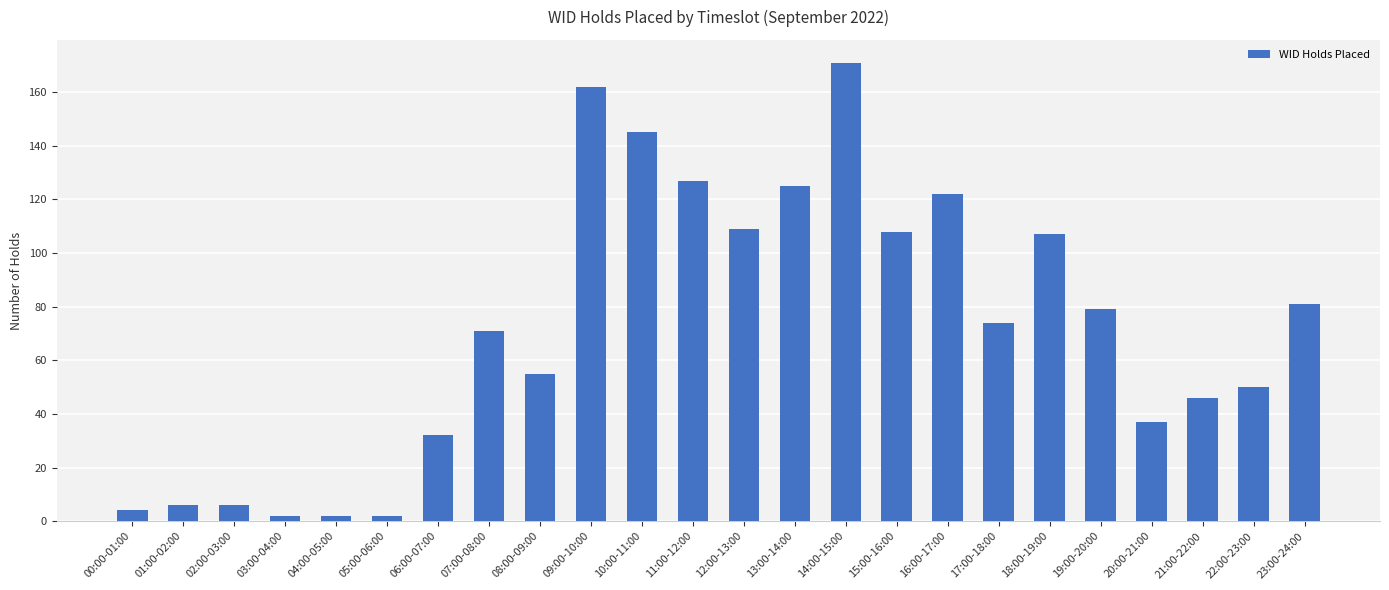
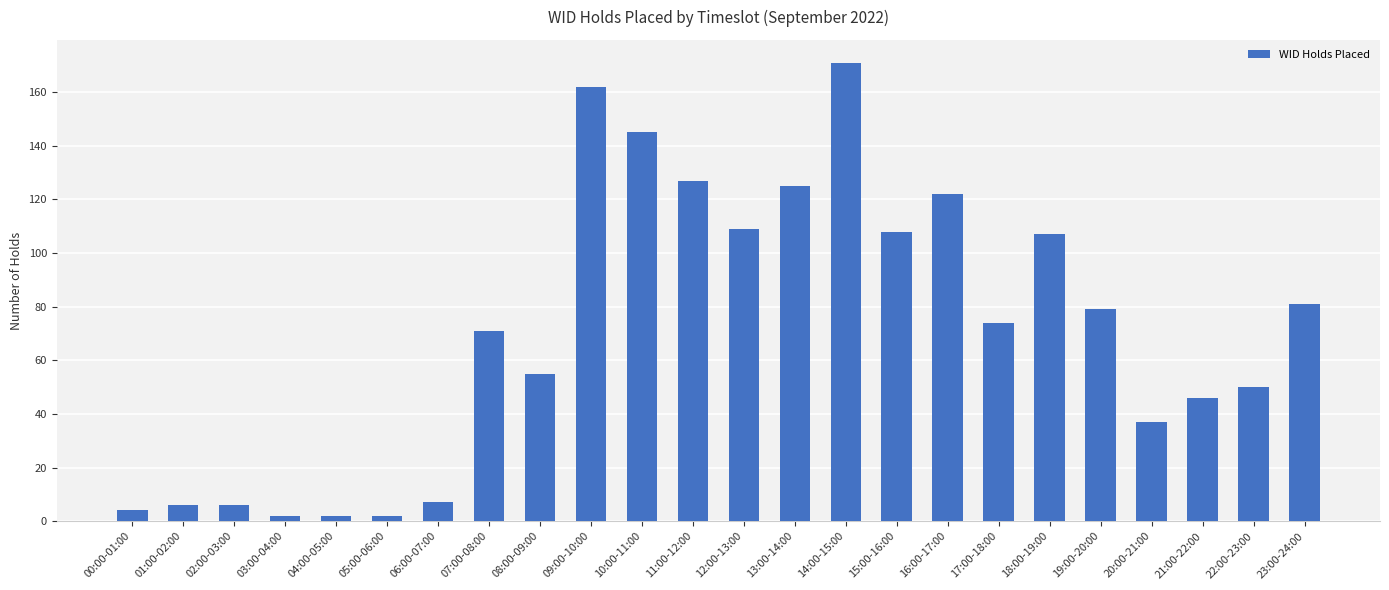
  {
    "00:00-01:00": 4,
    "01:00-02:00": 6,
    "02:00-03:00": 6,
    "03:00-04:00": 2,
    "04:00-05:00": 2,
    "05:00-06:00": 2,
-   "06:00-07:00": 32,
+   "06:00-07:00": 7,
    "07:00-08:00": 71,
    "08:00-09:00": 55,
    "09:00-10:00": 162,
    "10:00-11:00": 145,
    "11:00-12:00": 127,
    "12:00-13:00": 109,
    "13:00-14:00": 125,
    "14:00-15:00": 171,
    "15:00-16:00": 108,
    "16:00-17:00": 122,
    "17:00-18:00": 74,
    "18:00-19:00": 107,
    "19:00-20:00": 79,
    "20:00-21:00": 37,
    "21:00-22:00": 46,
    "22:00-23:00": 50,
    "23:00-24:00": 81
  }
